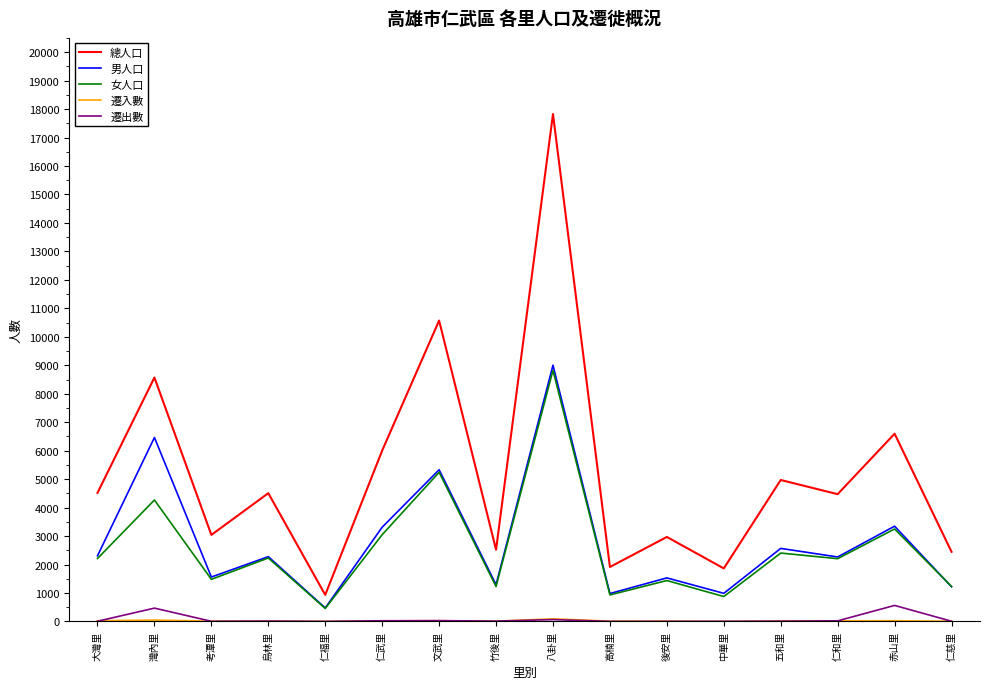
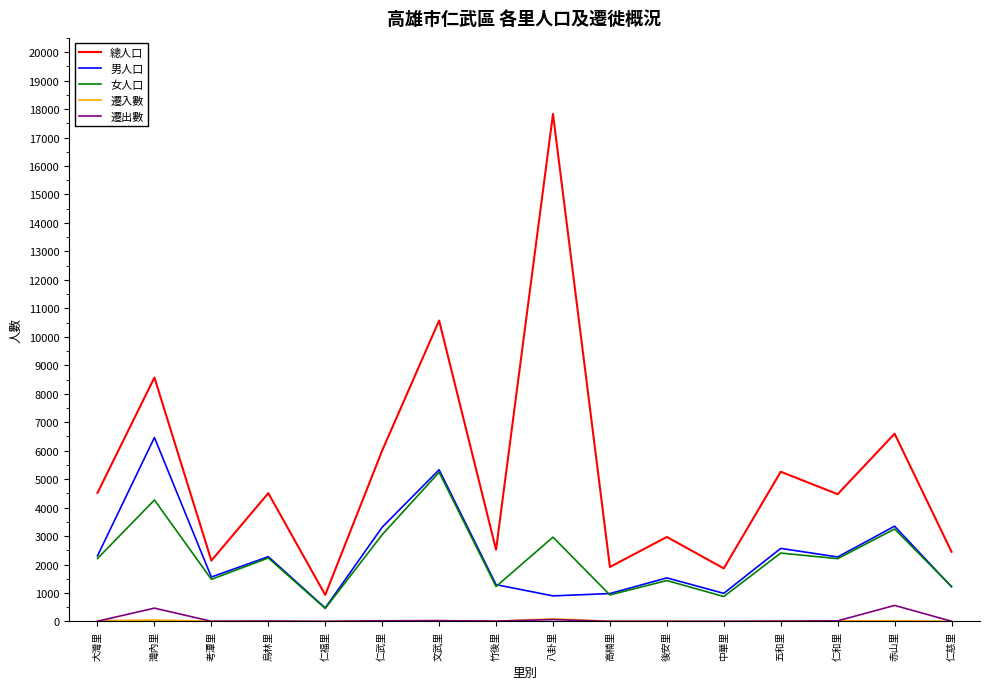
  {
    "總人口": {
      "大灣里": 4500,
      "灣內里": 8600,
-     "考潭里": 3000,
+     "考潭里": 2100,
      "烏林里": 4500,
      "仁福里": 900,
      "仁武里": 6000,
      "文武里": 10600,
      "竹後里": 2500,
      "八卦里": 17800,
      "高楠里": 1900,
      "後安里": 3000,
      "中華里": 1900,
-     "五和里": 5000,
+     "五和里": 5300,
      "仁和里": 4500,
      "赤山里": 6600,
      "仁慈里": 2400
    },
    "男人口": {
      "大灣里": 2300,
      "灣內里": 6500,
      "仁武里": 3300,
      "文武里": 5300,
-     "八卦里": 9000,
+     "八卦里": 900,
      "後安里": 1500,
      "中華里": 1000,
      "五和里": 2600,
      "赤山里": 3300
    },
    "女人口": {
      "大灣里": 2200,
      "灣內里": 4300,
      "仁武里": 3000,
      "文武里": 5200,
-     "八卦里": 8800,
+     "八卦里": 3000,
      "後安里": 1400,
      "中華里": 900,
      "五和里": 2400,
      "赤山里": 3200
    },
    "遷入數": {
      "灣內里": 0,
      "赤山里": 0
    },
    "遷出數": {
      "灣內里": 500,
      "赤山里": 600
    }
  }
